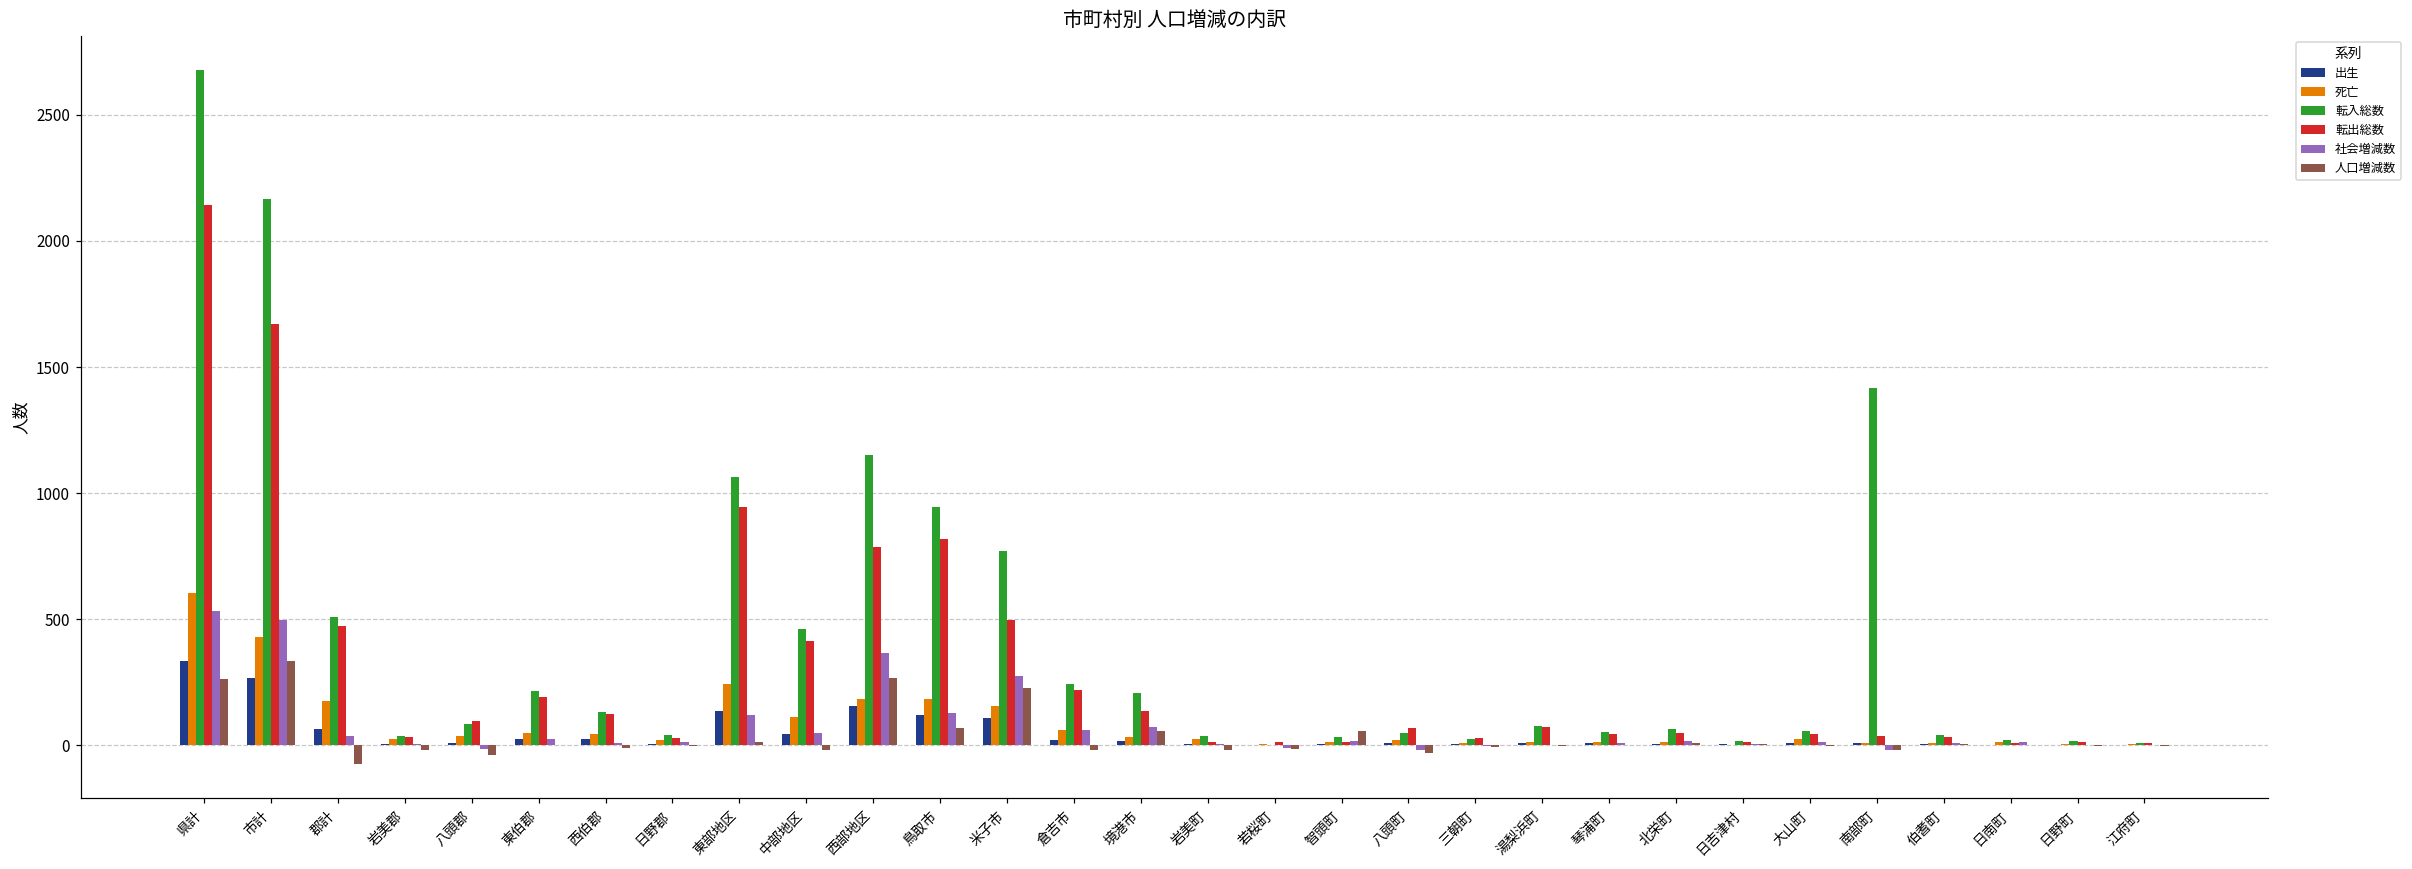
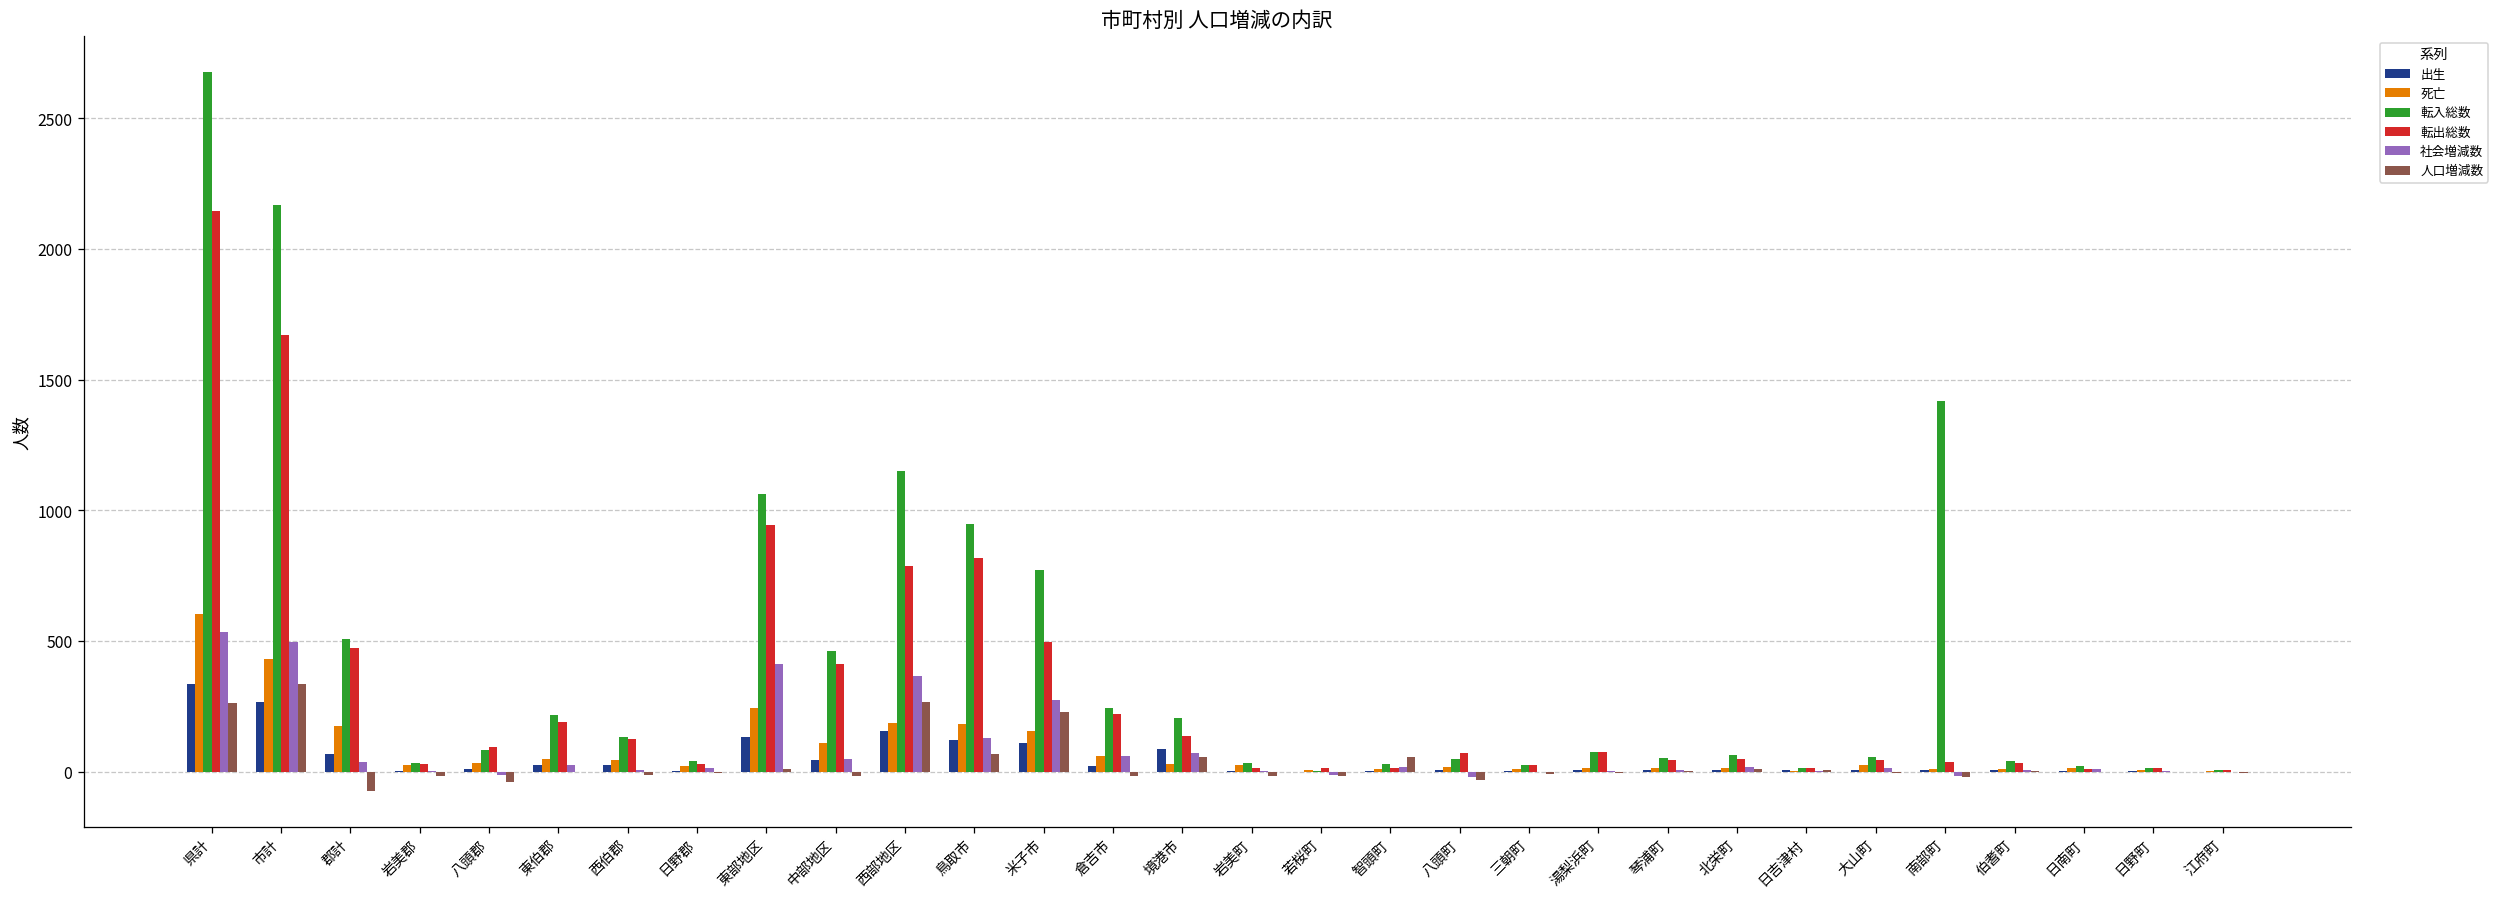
  {
    "出生": {
      "県計": 330,
      "市計": 270,
      "郡計": 70,
      "東伯郡": 20,
      "西伯郡": 30,
      "東部地区": 130,
      "中部地区": 50,
      "西部地区": 150,
      "鳥取市": 120,
      "米子市": 110,
      "倉吉市": 20,
-     "境港市": 20,
+     "境港市": 90,
      "若桜町": 0,
      "江府町": 0
    },
    "死亡": {
      "県計": 610,
      "市計": 430,
      "郡計": 180,
      "岩美郡": 30,
      "八頭郡": 40,
      "東伯郡": 50,
      "西伯郡": 50,
      "日野郡": 20,
      "東部地区": 240,
      "中部地区": 110,
      "西部地区": 190,
      "鳥取市": 180,
      "米子市": 160,
      "倉吉市": 60,
      "境港市": 30,
      "岩美町": 30,
      "智頭町": 10,
      "八頭町": 20,
      "湯梨浜町": 10,
      "琴浦町": 10,
      "北栄町": 10,
      "大山町": 30,
      "日南町": 10
    },
    "転入総数": {
      "県計": 2680,
      "市計": 2170,
      "郡計": 510,
      "岩美郡": 40,
      "八頭郡": 80,
      "東伯郡": 220,
      "西伯郡": 130,
      "日野郡": 40,
      "東部地区": 1060,
      "中部地区": 460,
      "西部地区": 1150,
      "鳥取市": 950,
      "米子市": 770,
      "倉吉市": 240,
      "境港市": 210,
      "岩美町": 40,
      "智頭町": 30,
      "八頭町": 50,
      "三朝町": 30,
      "湯梨浜町": 80,
      "琴浦町": 50,
      "北栄町": 60,
      "日吉津村": 20,
      "大山町": 60,
      "南部町": 1420,
      "伯耆町": 40,
      "日南町": 20,
      "日野町": 20
    },
    "転出総数": {
      "県計": 2140,
      "市計": 1670,
      "郡計": 470,
      "岩美郡": 30,
      "八頭郡": 100,
      "東伯郡": 190,
      "西伯郡": 130,
      "日野郡": 30,
      "東部地区": 940,
      "中部地区": 410,
      "西部地区": 790,
      "鳥取市": 820,
      "米子市": 500,
      "倉吉市": 220,
      "境港市": 140,
      "岩美町": 10,
      "若桜町": 10,
      "智頭町": 10,
      "八頭町": 70,
      "三朝町": 30,
      "湯梨浜町": 70,
      "琴浦町": 40,
      "北栄町": 50,
      "日吉津村": 10,
      "大山町": 40,
      "南部町": 40,
      "伯耆町": 30,
      "日野町": 10
    },
    "社会増減数": {
      "県計": 530,
      "市計": 500,
      "郡計": 40,
      "八頭郡": -10,
      "東伯郡": 30,
      "日野郡": 10,
-     "東部地区": 120,
+     "東部地区": 410,
      "中部地区": 50,
      "西部地区": 370,
      "鳥取市": 130,
      "米子市": 270,
      "倉吉市": 60,
      "境港市": 70,
      "若桜町": -10,
      "智頭町": 20,
      "八頭町": -20,
      "北栄町": 20,
      "大山町": 10,
      "南部町": -20,
      "日南町": 10,
      "江府町": 0
    },
    "人口増減数": {
      "県計": 260,
      "市計": 340,
      "郡計": -70,
      "岩美郡": -20,
      "八頭郡": -40,
      "東伯郡": 0,
      "西伯郡": -10,
      "東部地区": 10,
      "中部地区": -20,
      "西部地区": 270,
      "鳥取市": 70,
      "米子市": 230,
      "倉吉市": -20,
      "境港市": 60,
      "岩美町": -20,
      "若桜町": -20,
      "智頭町": 60,
      "八頭町": -30,
      "南部町": -20,
      "日南町": 0
    }
  }
